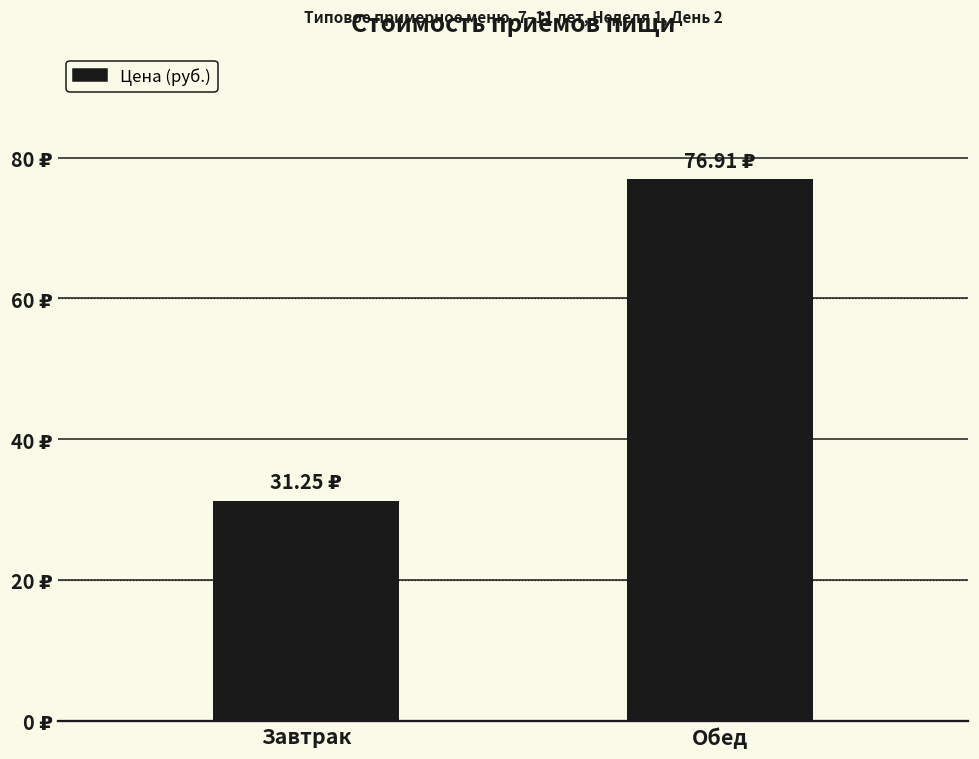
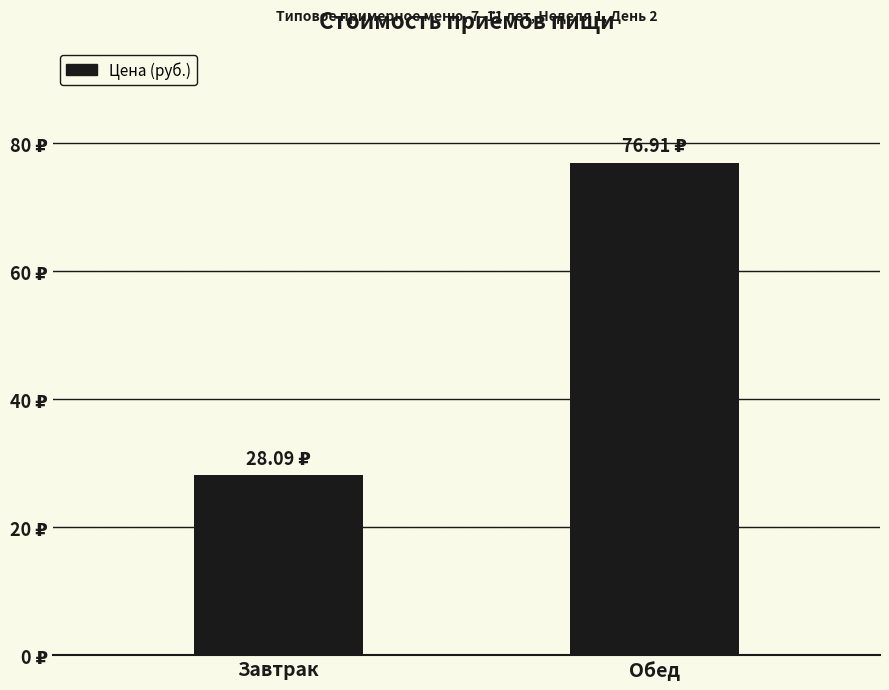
  {
-   "Завтрак": 31.25,
+   "Завтрак": 28.09,
    "Обед": 76.91
  }
